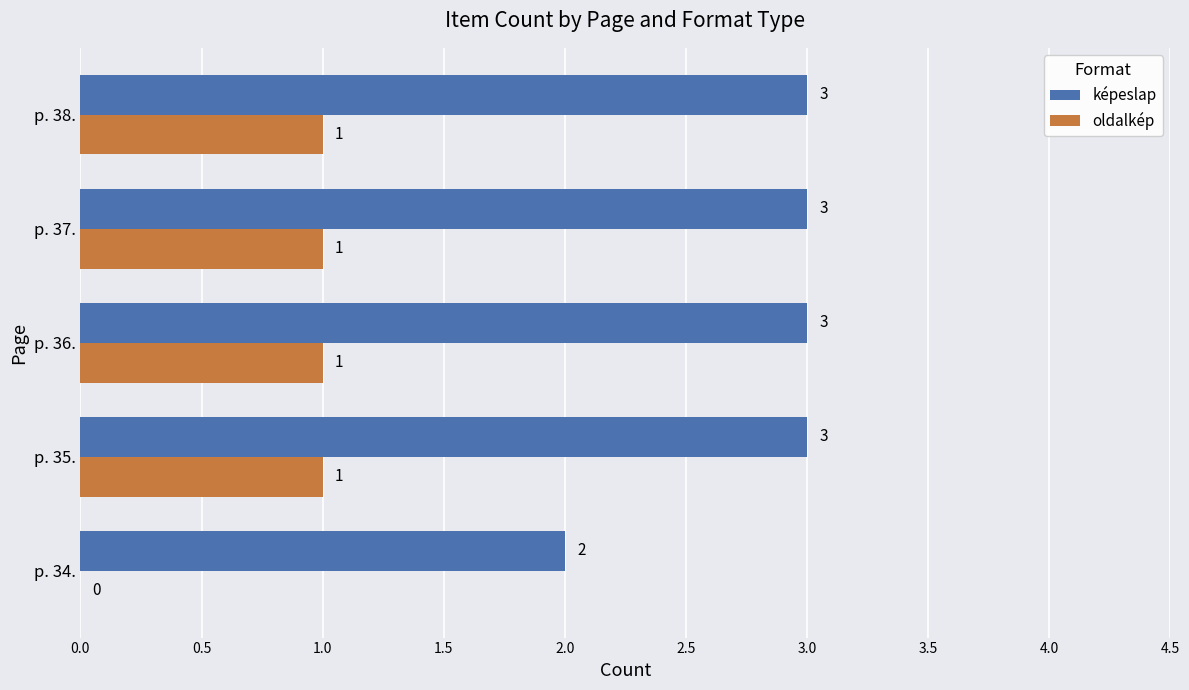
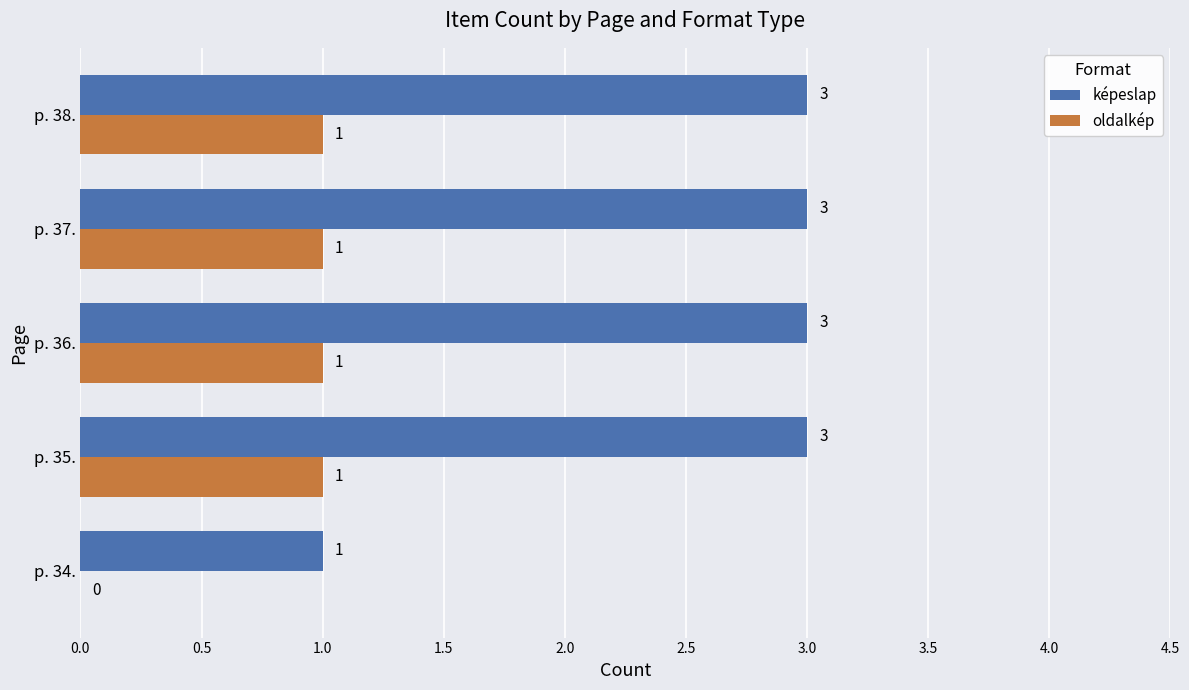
  {
    "képeslap": {
      "p. 38.": 3,
      "p. 37.": 3,
      "p. 36.": 3,
      "p. 35.": 3,
-     "p. 34.": 2
+     "p. 34.": 1
    },
    "oldalkép": {
      "p. 38.": 1,
      "p. 37.": 1,
      "p. 36.": 1,
      "p. 35.": 1,
      "p. 34.": 0
    }
  }
